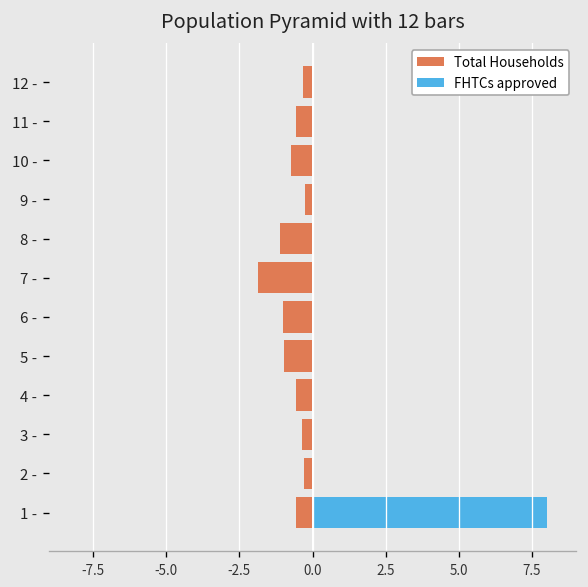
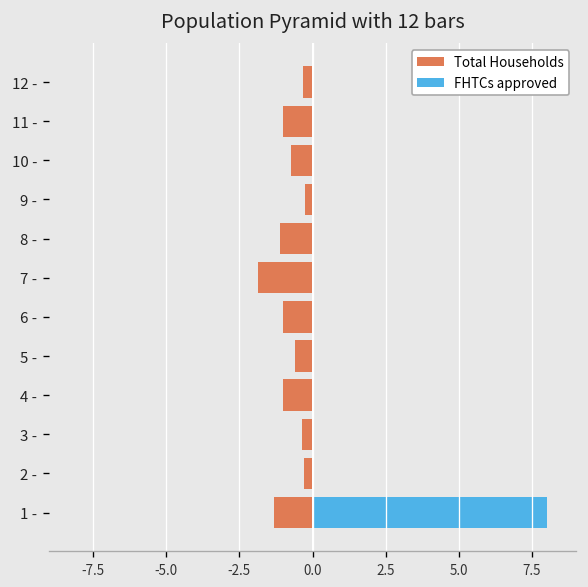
  {
    "Total Households": {
      "12 -": -0.3,
-     "11 -": -0.6,
+     "11 -": -1.0,
      "10 -": -0.7,
      "9 -": -0.2,
      "8 -": -1.1,
      "7 -": -1.9,
      "6 -": -1.0,
-     "5 -": -1.0,
-     "4 -": -0.6,
+     "5 -": -0.6,
+     "4 -": -1.0,
      "3 -": -0.4,
      "2 -": -0.3,
-     "1 -": -0.6
+     "1 -": -1.3
    },
    "FHTCs approved": {
      "12 -": 0.0,
      "11 -": 0.0,
      "10 -": 0.0,
      "9 -": 0.0,
      "8 -": 0.0,
      "7 -": 0.0,
      "6 -": 0.0,
      "5 -": 0.0,
      "4 -": 0.0,
      "3 -": 0.0,
      "2 -": 0.0,
      "1 -": 8.0
    }
  }
